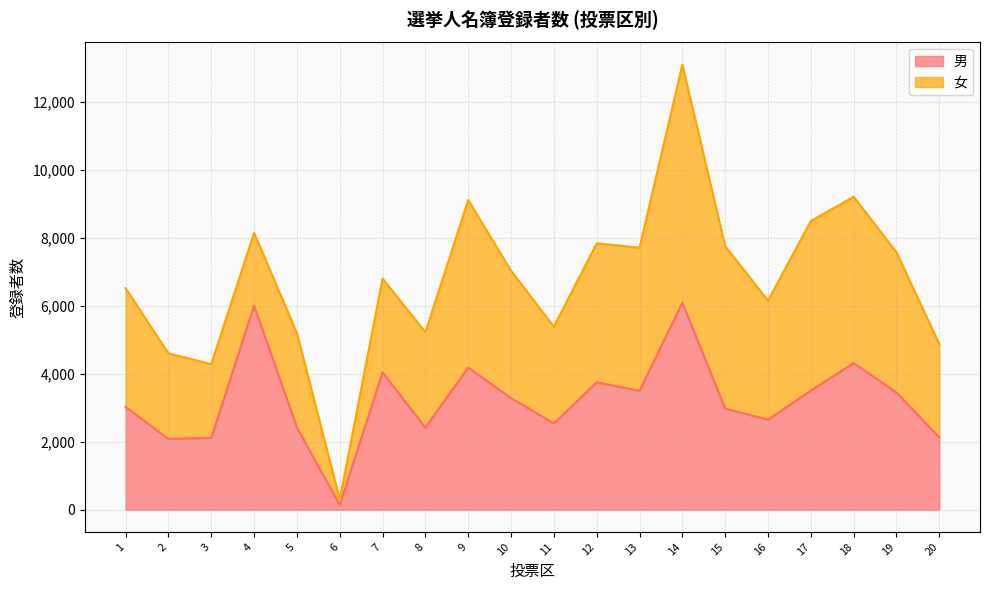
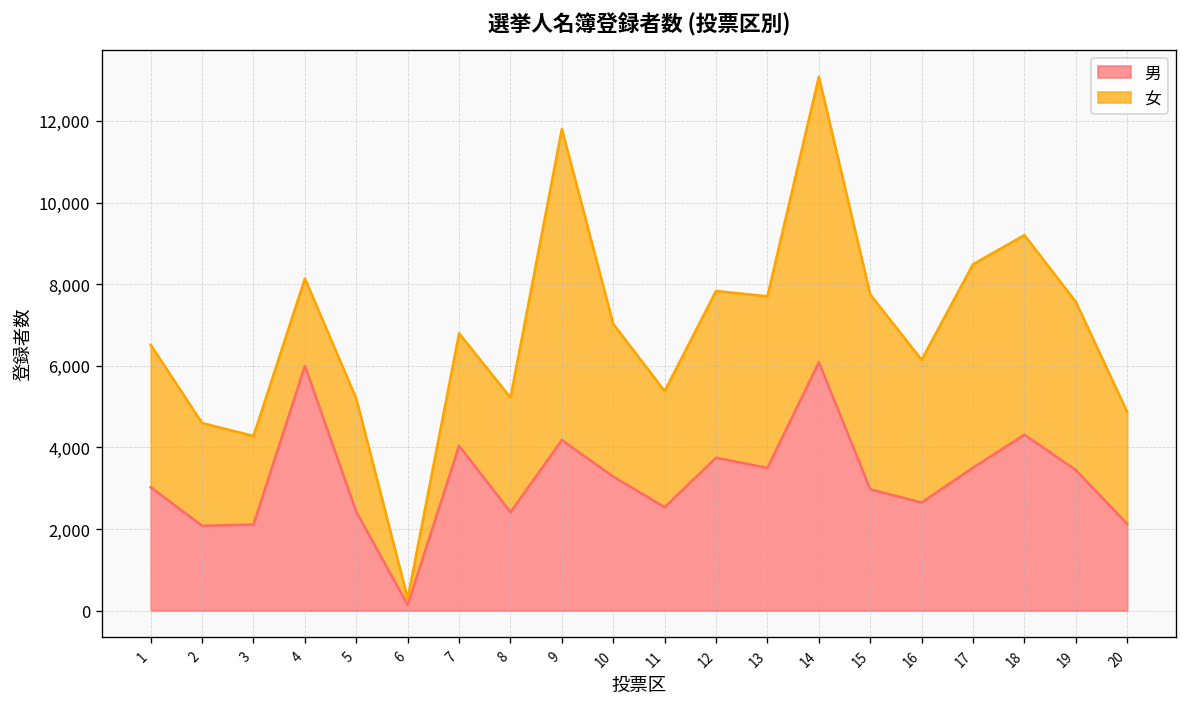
  {
    "男": {
      "1": "3,000",
      "2": "2,100",
      "3": "2,100",
      "4": "6,000",
      "5": "2,400",
      "6": "100",
      "7": "4,000",
      "8": "2,400",
      "9": "4,200",
      "10": "3,300",
      "11": "2,500",
      "12": "3,700",
      "13": "3,500",
      "14": "6,100",
      "15": "3,000",
      "16": "2,600",
      "17": "3,500",
      "18": "4,300",
      "19": "3,400",
      "20": "2,100"
    },
    "女": {
      "1": "3,500",
      "2": "2,500",
      "3": "2,200",
      "4": "2,100",
      "5": "2,800",
      "6": "200",
      "7": "2,800",
      "8": "2,800",
-     "9": "4,900",
+     "9": "7,600",
      "10": "3,700",
      "11": "2,800",
      "12": "4,100",
      "13": "4,200",
      "14": "7,000",
      "15": "4,800",
      "16": "3,500",
      "17": "5,000",
      "18": "4,900",
      "19": "4,100",
      "20": "2,700"
    }
  }
